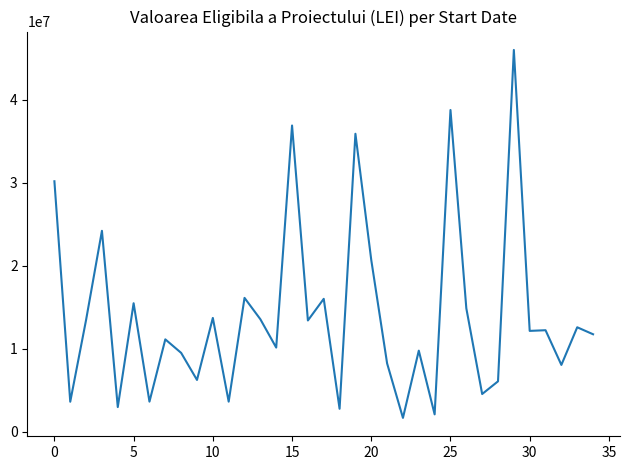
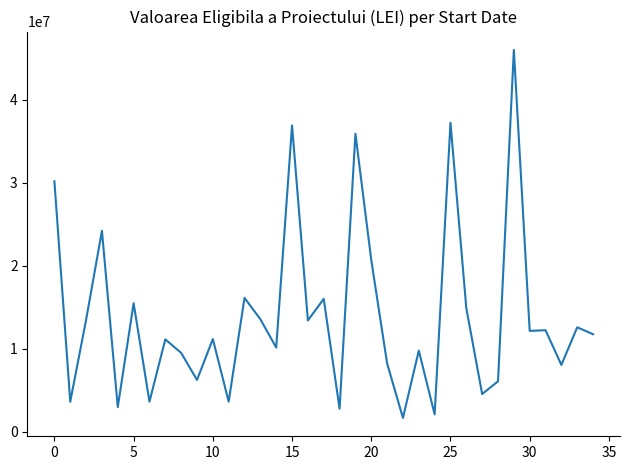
  {
    "0": 30000000,
    "5": 15000000,
-   "10": 14000000,
+   "10": 11000000,
    "15": 37000000,
    "20": 21000000,
-   "25": 39000000,
+   "25": 37000000,
    "30": 12000000
  }
